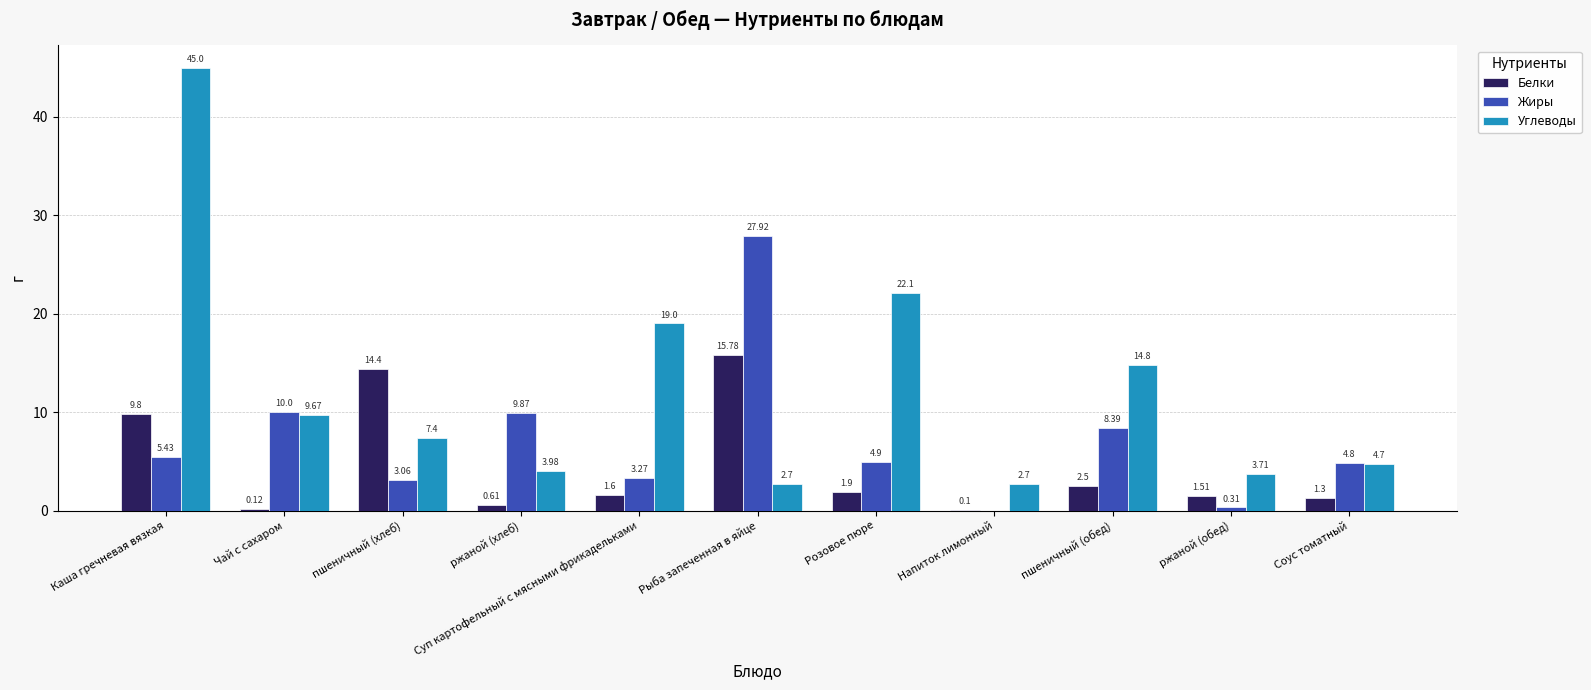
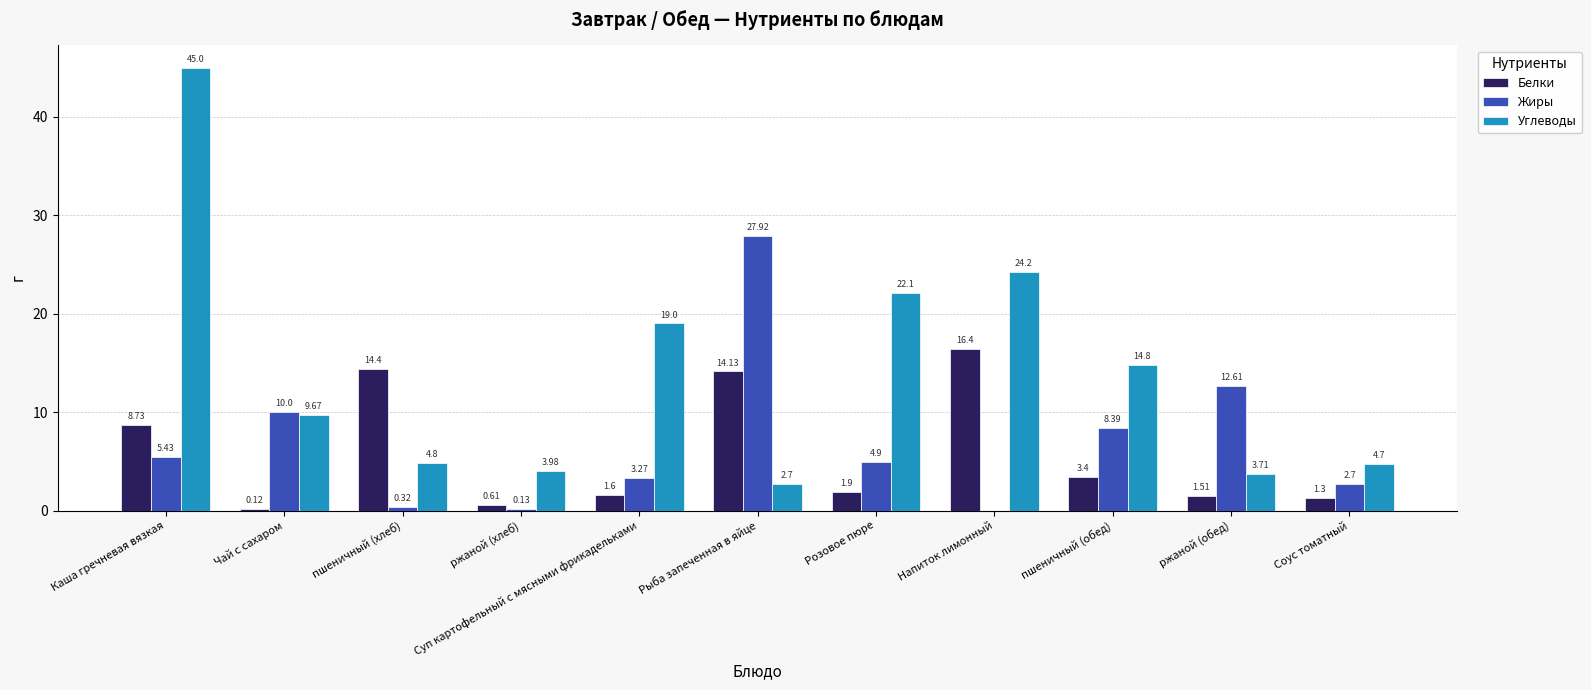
  {
    "Белки": {
-     "Каша гречневая вязкая": 9.8,
+     "Каша гречневая вязкая": 8.73,
      "Чай с сахаром": 0.12,
      "пшеничный (хлеб)": 14.4,
      "ржаной (хлеб)": 0.61,
      "Суп картофельный с мясными фрикадельками": 1.6,
-     "Рыба запеченная в яйце": 15.78,
+     "Рыба запеченная в яйце": 14.13,
      "Розовое пюре": 1.9,
-     "Напиток лимонный": 0.1,
-     "пшеничный (обед)": 2.5,
+     "Напиток лимонный": 16.4,
+     "пшеничный (обед)": 3.4,
      "ржаной (обед)": 1.51,
      "Соус томатный": 1.3
    },
    "Жиры": {
      "Каша гречневая вязкая": 5.43,
      "Чай с сахаром": 10.0,
-     "пшеничный (хлеб)": 3.06,
-     "ржаной (хлеб)": 9.87,
+     "пшеничный (хлеб)": 0.32,
+     "ржаной (хлеб)": 0.13,
      "Суп картофельный с мясными фрикадельками": 3.27,
      "Рыба запеченная в яйце": 27.92,
      "Розовое пюре": 4.9,
      "пшеничный (обед)": 8.39,
-     "ржаной (обед)": 0.31,
-     "Соус томатный": 4.8
+     "ржаной (обед)": 12.61,
+     "Соус томатный": 2.7
    },
    "Углеводы": {
      "Каша гречневая вязкая": 45.0,
      "Чай с сахаром": 9.67,
-     "пшеничный (хлеб)": 7.4,
+     "пшеничный (хлеб)": 4.8,
      "ржаной (хлеб)": 3.98,
      "Суп картофельный с мясными фрикадельками": 19.0,
      "Рыба запеченная в яйце": 2.7,
      "Розовое пюре": 22.1,
-     "Напиток лимонный": 2.7,
+     "Напиток лимонный": 24.2,
      "пшеничный (обед)": 14.8,
      "ржаной (обед)": 3.71,
      "Соус томатный": 4.7
    }
  }
